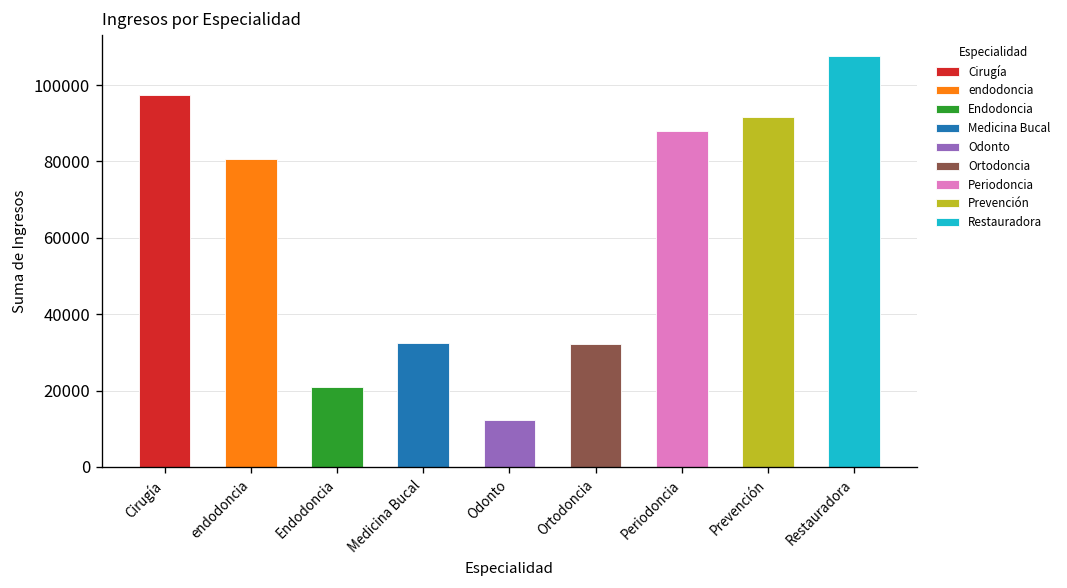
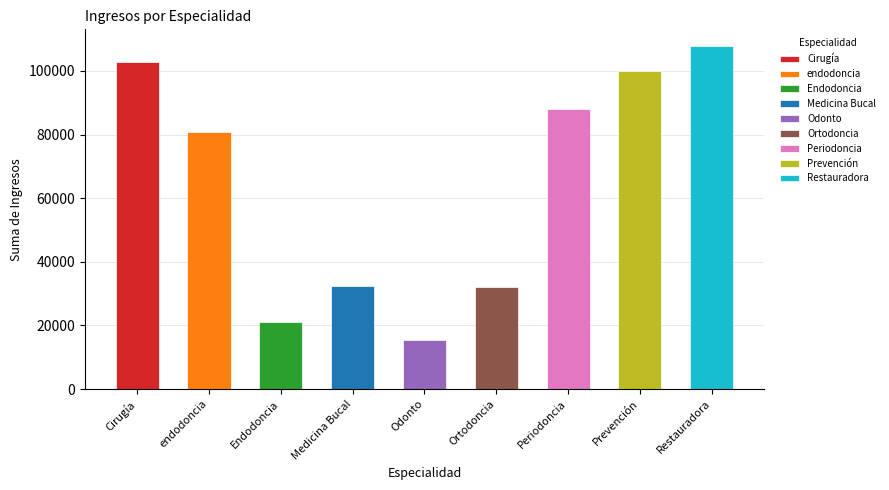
  {
-   "Cirugía": 98000,
+   "Cirugía": 103000,
    "endodoncia": 81000,
    "Endodoncia": 21000,
    "Medicina Bucal": 32000,
-   "Odonto": 12000,
+   "Odonto": 15000,
    "Ortodoncia": 32000,
    "Periodoncia": 88000,
-   "Prevención": 92000,
+   "Prevención": 100000,
    "Restauradora": 108000
  }
